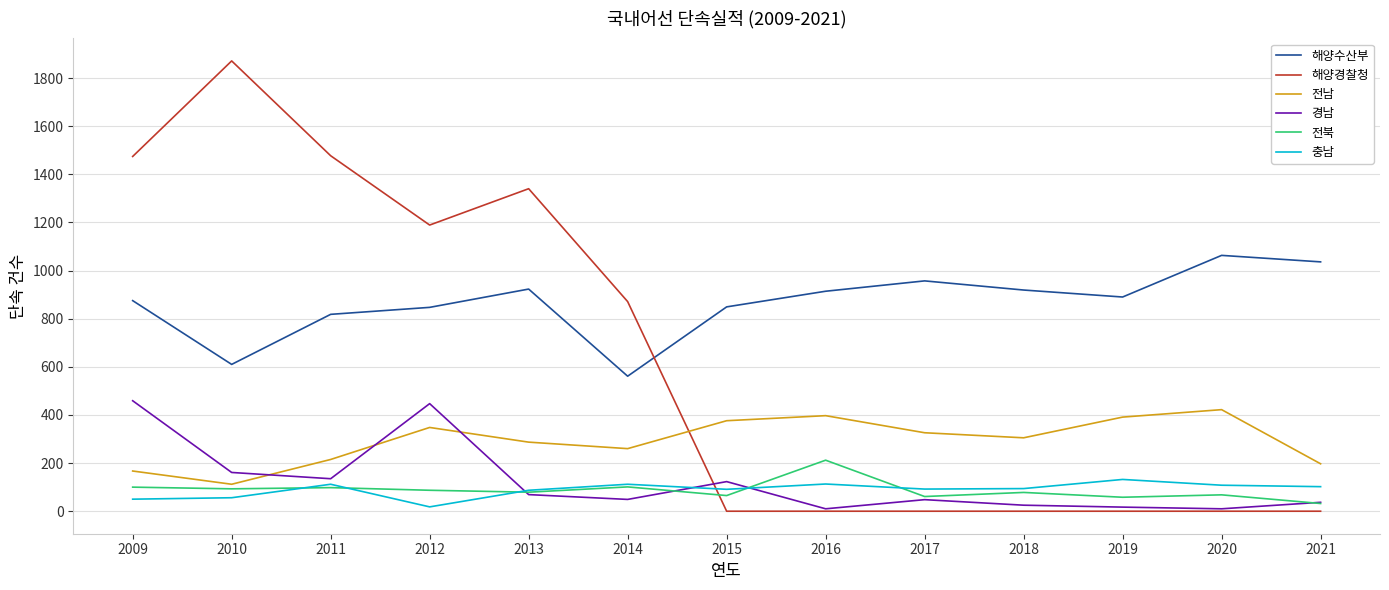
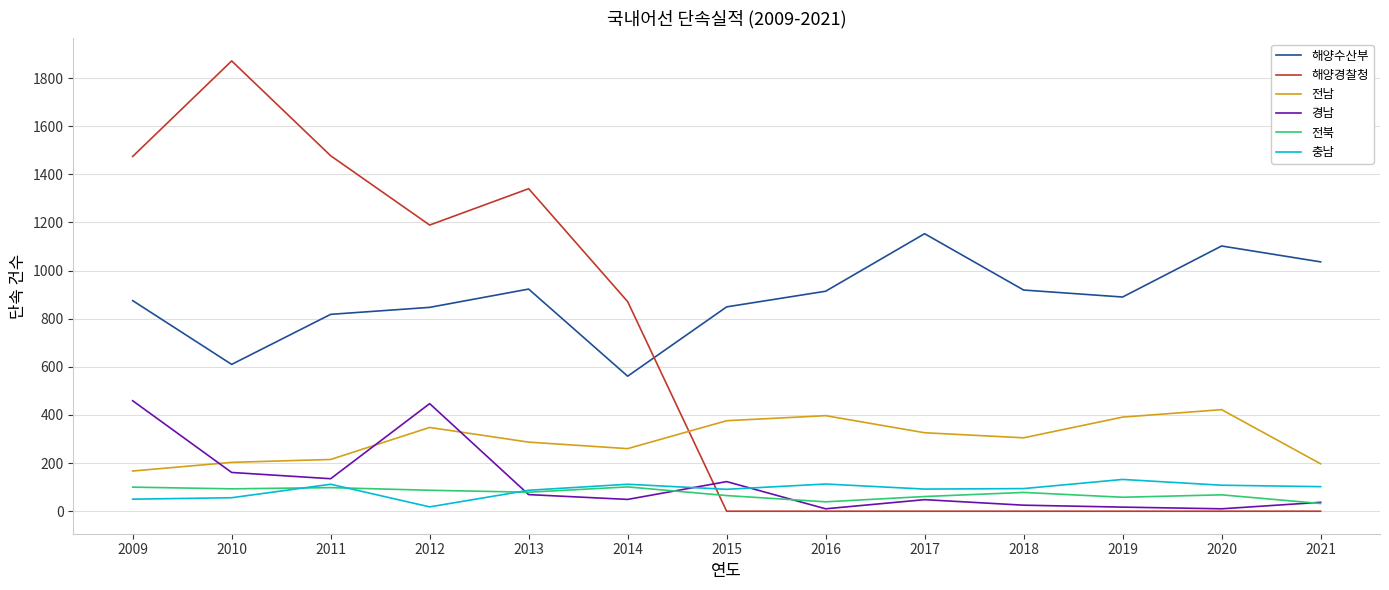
  {
    "해양수산부": {
      "2009": 880,
      "2010": 610,
      "2011": 820,
      "2012": 850,
      "2013": 920,
      "2014": 560,
      "2015": 850,
      "2016": 910,
-     "2017": 960,
+     "2017": 1150,
      "2018": 920,
      "2019": 890,
-     "2020": 1060,
+     "2020": 1100,
      "2021": 1040
    },
    "해양경찰청": {
      "2009": 1470,
      "2010": 1870,
      "2011": 1480,
      "2012": 1190,
      "2013": 1340,
      "2014": 870,
      "2015": 0,
      "2017": 0,
      "2018": 0,
      "2019": 0,
      "2021": 0
    },
    "전남": {
      "2009": 170,
-     "2010": 110,
+     "2010": 200,
      "2011": 220,
      "2012": 350,
      "2013": 290,
      "2014": 260,
      "2015": 380,
      "2016": 400,
      "2017": 330,
      "2018": 310,
      "2019": 390,
      "2020": 420,
      "2021": 200
    },
    "경남": {
      "2009": 460,
      "2010": 160,
      "2011": 140,
      "2012": 450,
      "2014": 50,
      "2015": 120,
      "2017": 50,
      "2018": 30,
      "2019": 20
    },
    "전북": {
      "2009": 100,
      "2010": 90,
      "2011": 100,
      "2012": 90,
      "2014": 100,
      "2015": 70,
-     "2016": 210,
+     "2016": 40,
      "2017": 60,
      "2018": 80,
      "2019": 60,
      "2020": 70
    },
    "충남": {
      "2009": 50,
      "2010": 60,
      "2011": 110,
      "2012": 20,
      "2014": 110,
      "2015": 90,
      "2016": 110,
      "2017": 90,
      "2018": 90,
      "2019": 130,
      "2020": 110,
      "2021": 100
    }
  }
